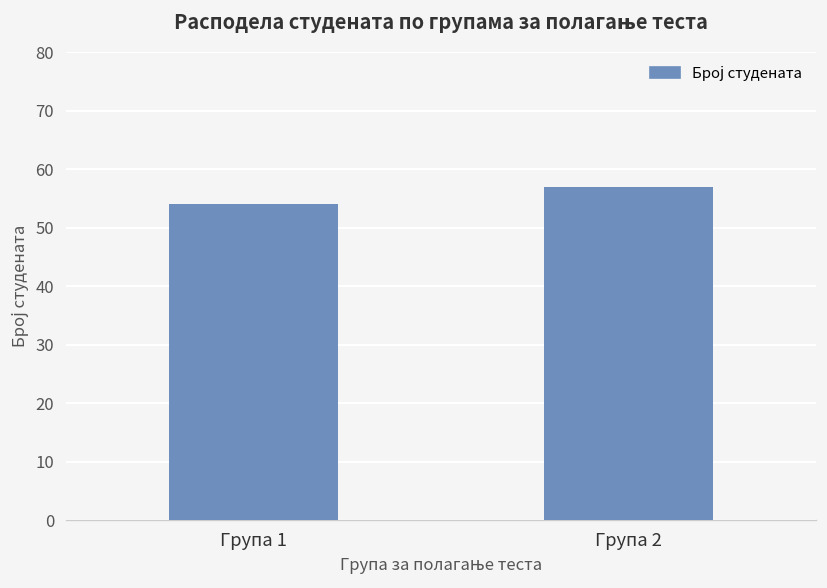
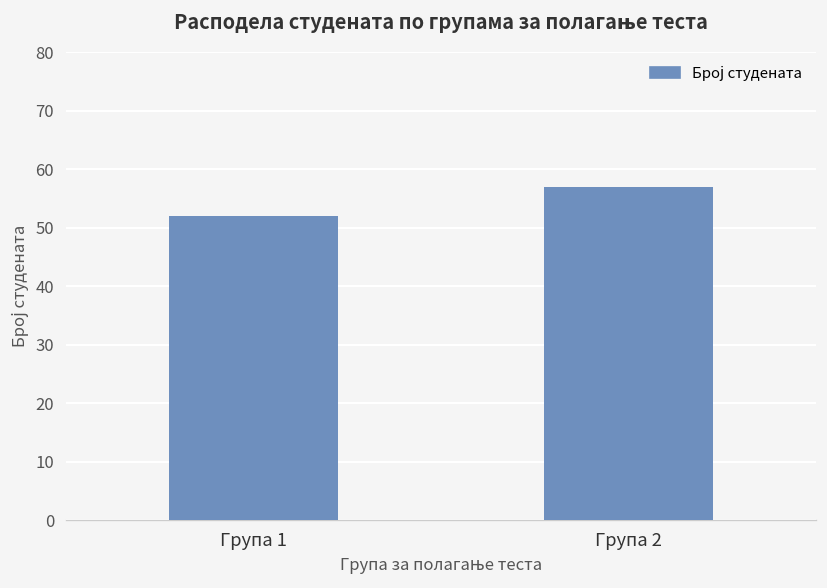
  {
-   "Група 1": 54,
+   "Група 1": 52,
    "Група 2": 57
  }
